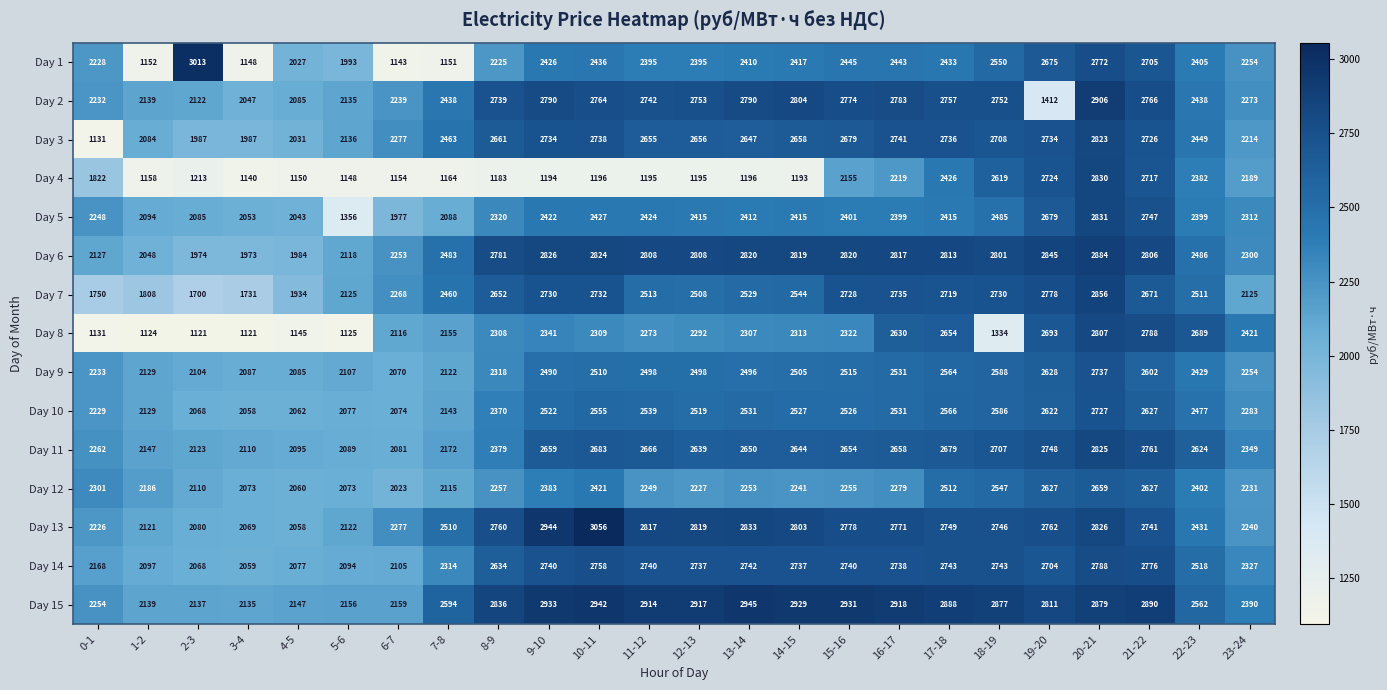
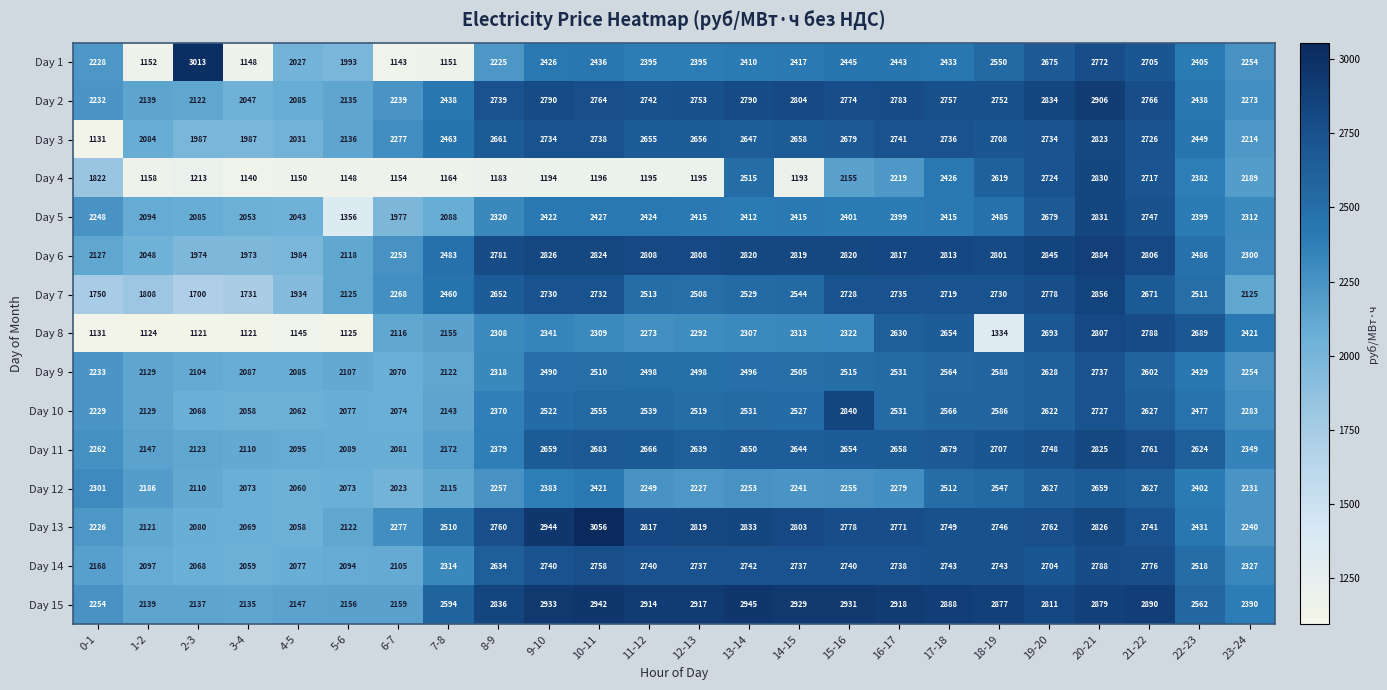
  {
    "Day 2": {
      "0-1": 2232,
      "1-2": 2139,
      "2-3": 2122,
      "3-4": 2047,
      "4-5": 2085,
      "5-6": 2135,
      "6-7": 2239,
      "7-8": 2438,
      "8-9": 2739,
      "9-10": 2790,
      "10-11": 2764,
      "11-12": 2742,
      "12-13": 2753,
      "13-14": 2790,
      "14-15": 2804,
      "15-16": 2774,
      "16-17": 2783,
      "17-18": 2757,
      "18-19": 2752,
-     "19-20": 1412,
+     "19-20": 2834,
      "20-21": 2906,
      "21-22": 2766,
      "22-23": 2438,
      "23-24": 2273
    },
    "Day 4": {
      "0-1": 1822,
      "1-2": 1158,
      "2-3": 1213,
      "3-4": 1140,
      "4-5": 1150,
      "5-6": 1148,
      "6-7": 1154,
      "7-8": 1164,
      "8-9": 1183,
      "9-10": 1194,
      "10-11": 1196,
      "11-12": 1195,
      "12-13": 1195,
-     "13-14": 1196,
+     "13-14": 2515,
      "14-15": 1193,
      "15-16": 2155,
      "16-17": 2219,
      "17-18": 2426,
      "18-19": 2619,
      "19-20": 2724,
      "20-21": 2830,
      "21-22": 2717,
      "22-23": 2382,
      "23-24": 2189
    },
    "Day 10": {
      "0-1": 2229,
      "1-2": 2129,
      "2-3": 2068,
      "3-4": 2058,
      "4-5": 2062,
      "5-6": 2077,
      "6-7": 2074,
      "7-8": 2143,
      "8-9": 2370,
      "9-10": 2522,
      "10-11": 2555,
      "11-12": 2539,
      "12-13": 2519,
      "13-14": 2531,
      "14-15": 2527,
-     "15-16": 2526,
+     "15-16": 2840,
      "16-17": 2531,
      "17-18": 2566,
      "18-19": 2586,
      "19-20": 2622,
      "20-21": 2727,
      "21-22": 2627,
      "22-23": 2477,
      "23-24": 2283
    }
  }
